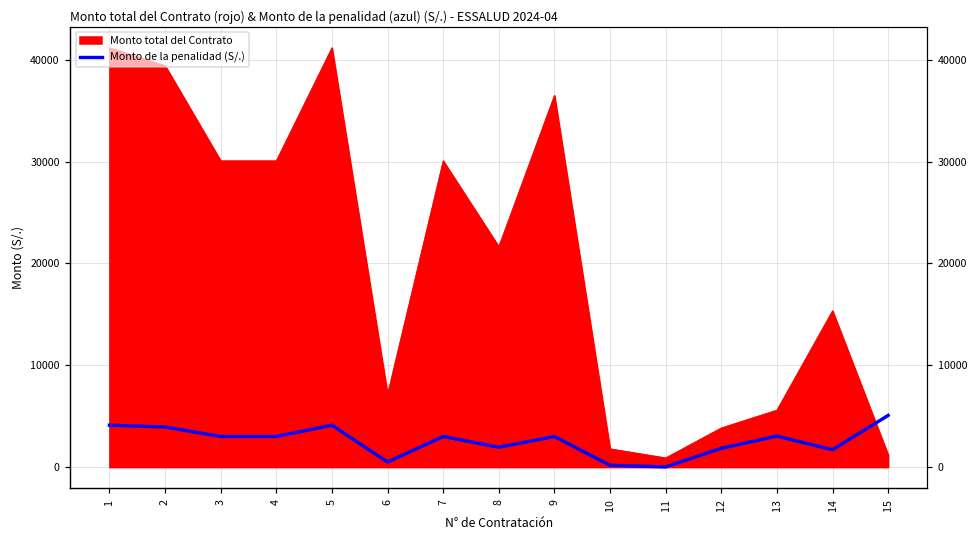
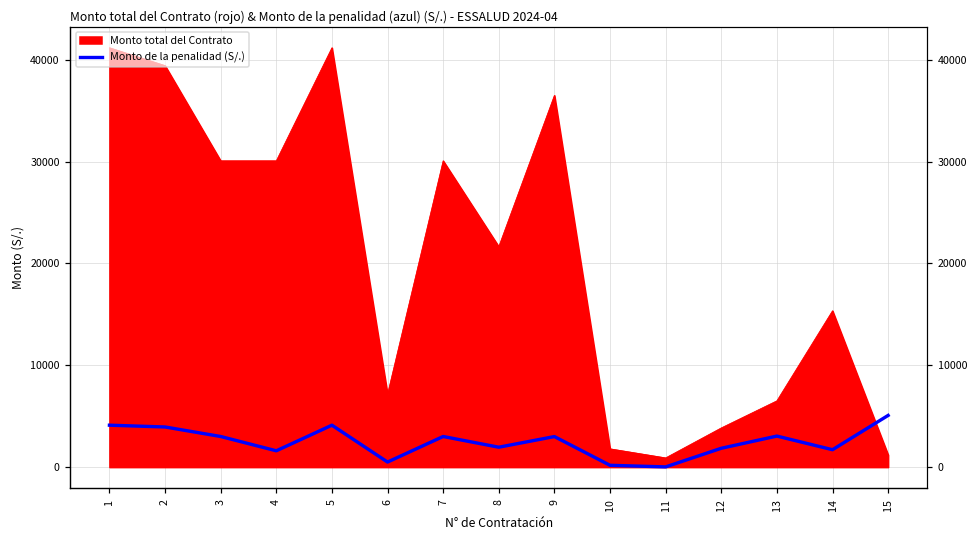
  {
    "Monto total del Contrato": {
      "3": 30000,
      "4": 30000,
      "5": 41000,
      "6": 7000,
      "7": 30000,
      "8": 22000,
      "9": 37000,
      "10": 2000,
      "11": 1000,
      "12": 4000,
-     "13": 6000,
+     "13": 7000,
      "14": 15000,
      "15": 1000
    },
    "Monto de la penalidad (S/.)": {
      "1": 4000,
      "2": 4000,
      "3": 3000,
-     "4": 3000,
+     "4": 2000,
      "5": 4000,
      "6": 0,
      "7": 3000,
      "8": 2000,
      "9": 3000,
      "10": 0,
      "11": 0,
      "12": 2000,
      "13": 3000,
      "14": 2000,
      "15": 5000
    }
  }
